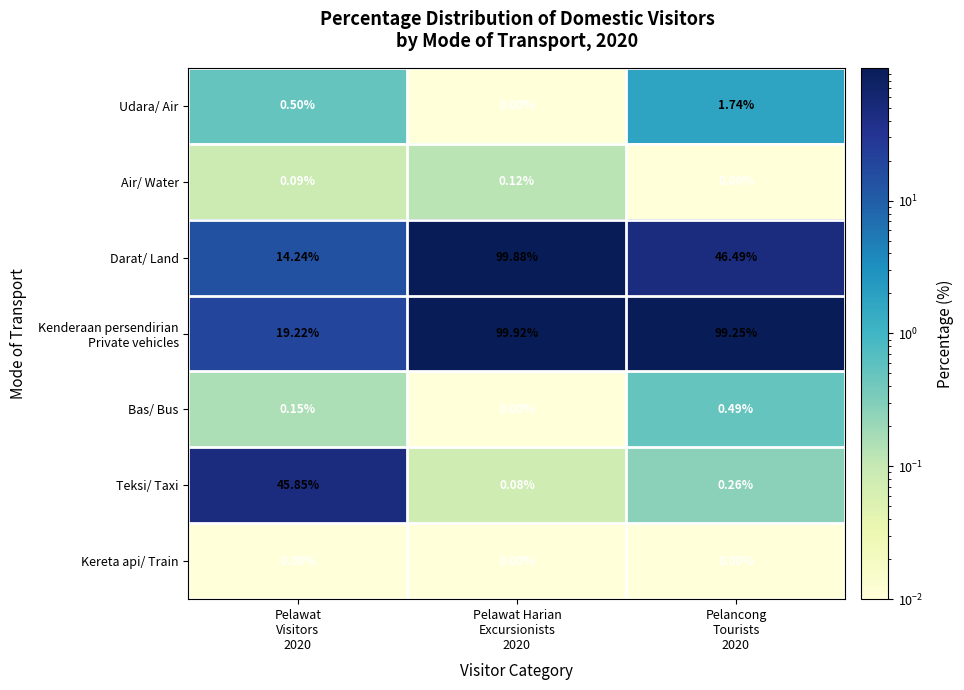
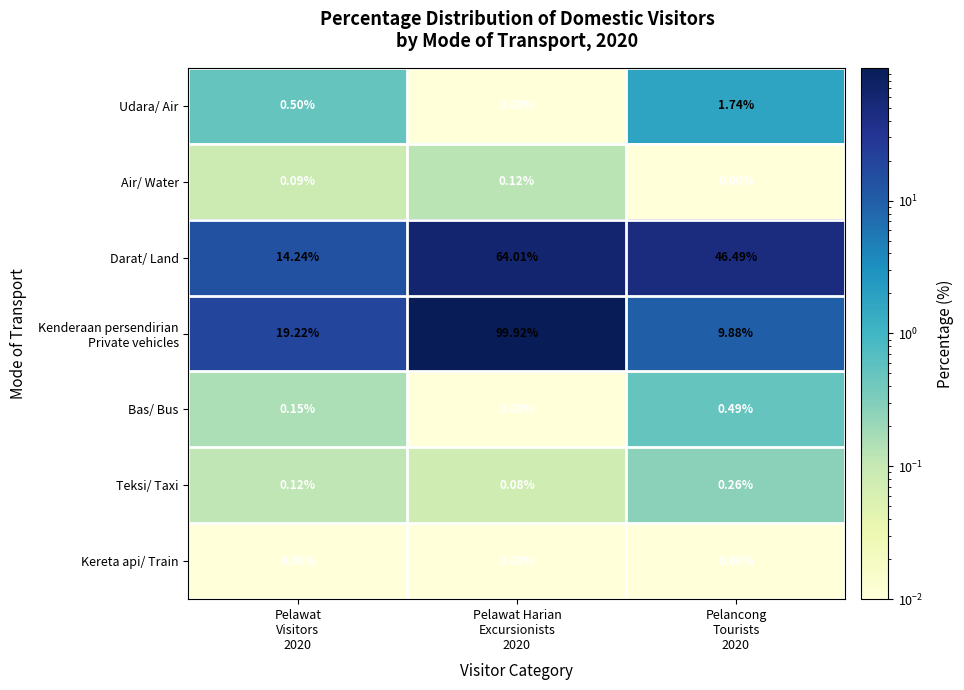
  {
    "Udara/ Air": {
      "Pelawat Visitors 2020": "0.50%",
      "Pelancong Tourists 2020": "1.74%"
    },
    "Air/ Water": {
      "Pelawat Visitors 2020": "0.09%",
      "Pelawat Harian Excursionists 2020": "0.12%"
    },
    "Darat/ Land": {
      "Pelawat Visitors 2020": "14.24%",
-     "Pelawat Harian Excursionists 2020": "99.88%",
+     "Pelawat Harian Excursionists 2020": "64.01%",
      "Pelancong Tourists 2020": "46.49%"
    },
    "Kenderaan persendirian Private vehicles": {
      "Pelawat Visitors 2020": "19.22%",
      "Pelawat Harian Excursionists 2020": "99.92%",
-     "Pelancong Tourists 2020": "99.25%"
+     "Pelancong Tourists 2020": "9.88%"
    },
    "Bas/ Bus": {
      "Pelawat Visitors 2020": "0.15%",
      "Pelancong Tourists 2020": "0.49%"
    },
    "Teksi/ Taxi": {
-     "Pelawat Visitors 2020": "45.85%",
+     "Pelawat Visitors 2020": "0.12%",
      "Pelawat Harian Excursionists 2020": "0.08%",
      "Pelancong Tourists 2020": "0.26%"
    }
  }
